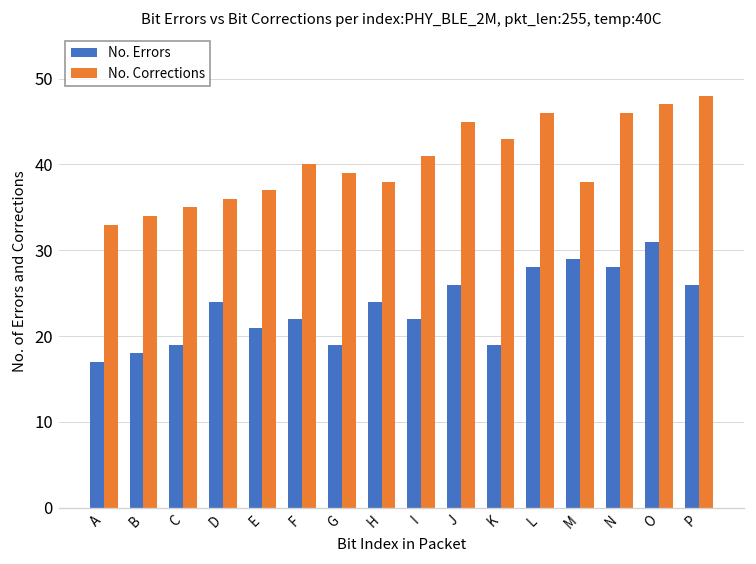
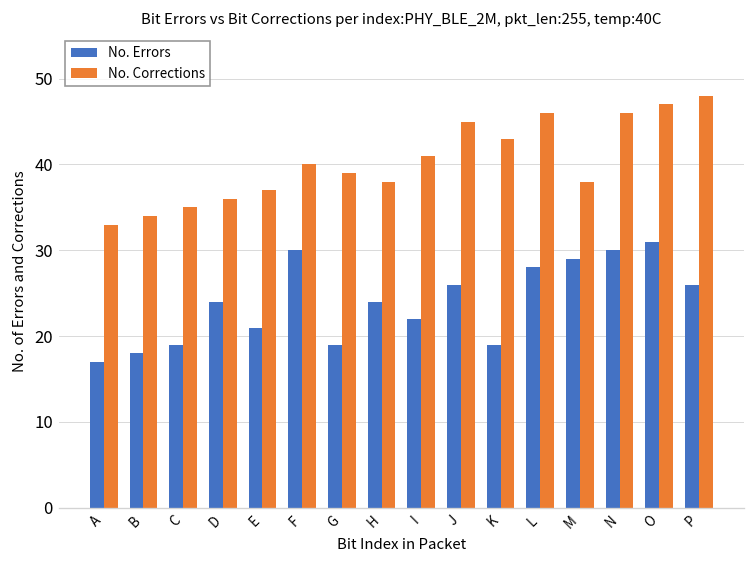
  {
    "No. Errors": {
      "A": 17,
      "B": 18,
      "C": 19,
      "D": 24,
      "E": 21,
-     "F": 22,
+     "F": 30,
      "G": 19,
      "H": 24,
      "I": 22,
      "J": 26,
      "K": 19,
      "L": 28,
      "M": 29,
-     "N": 28,
+     "N": 30,
      "O": 31,
      "P": 26
    },
    "No. Corrections": {
      "A": 33,
      "B": 34,
      "C": 35,
      "D": 36,
      "E": 37,
      "F": 40,
      "G": 39,
      "H": 38,
      "I": 41,
      "J": 45,
      "K": 43,
      "L": 46,
      "M": 38,
      "N": 46,
      "O": 47,
      "P": 48
    }
  }
